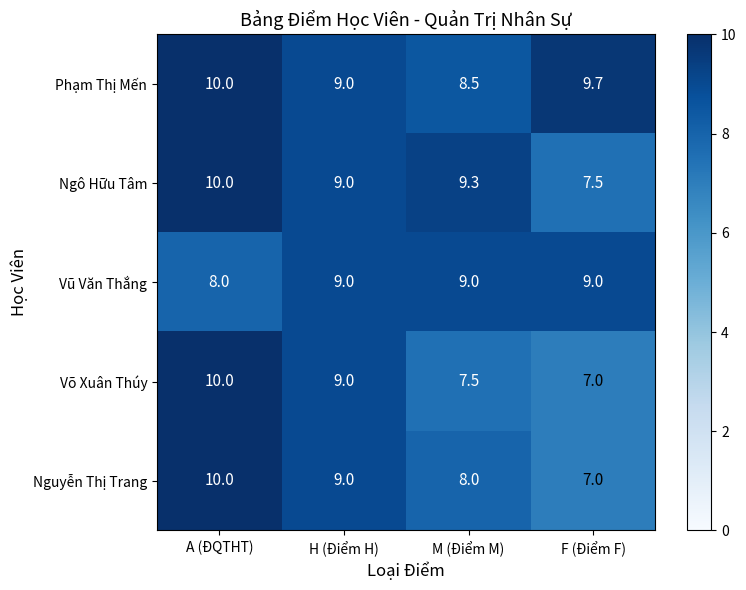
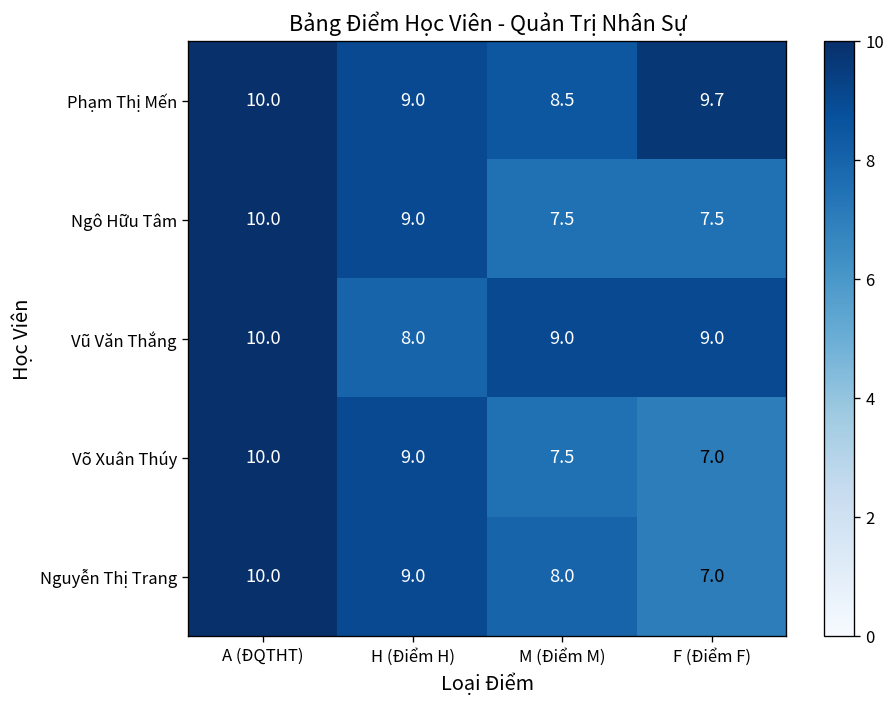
  {
    "Phạm Thị Mến": {
      "A (ĐQTHT)": 10.0,
      "H (Điểm H)": 9.0,
      "M (Điểm M)": 8.5,
      "F (Điểm F)": 9.7
    },
    "Ngô Hữu Tâm": {
      "A (ĐQTHT)": 10.0,
      "H (Điểm H)": 9.0,
-     "M (Điểm M)": 9.3,
+     "M (Điểm M)": 7.5,
      "F (Điểm F)": 7.5
    },
    "Vũ Văn Thắng": {
-     "A (ĐQTHT)": 8.0,
-     "H (Điểm H)": 9.0,
+     "A (ĐQTHT)": 10.0,
+     "H (Điểm H)": 8.0,
      "M (Điểm M)": 9.0,
      "F (Điểm F)": 9.0
    },
    "Võ Xuân Thúy": {
      "A (ĐQTHT)": 10.0,
      "H (Điểm H)": 9.0,
      "M (Điểm M)": 7.5,
      "F (Điểm F)": 7.0
    },
    "Nguyễn Thị Trang": {
      "A (ĐQTHT)": 10.0,
      "H (Điểm H)": 9.0,
      "M (Điểm M)": 8.0,
      "F (Điểm F)": 7.0
    }
  }
